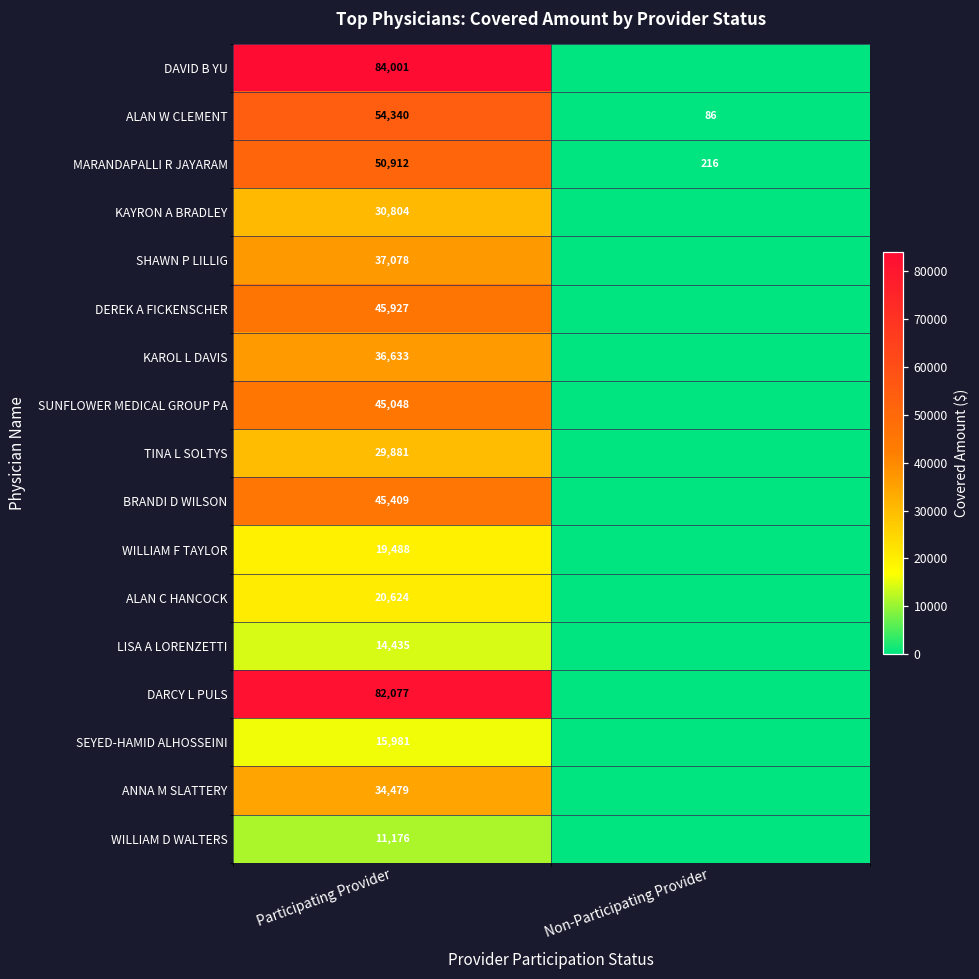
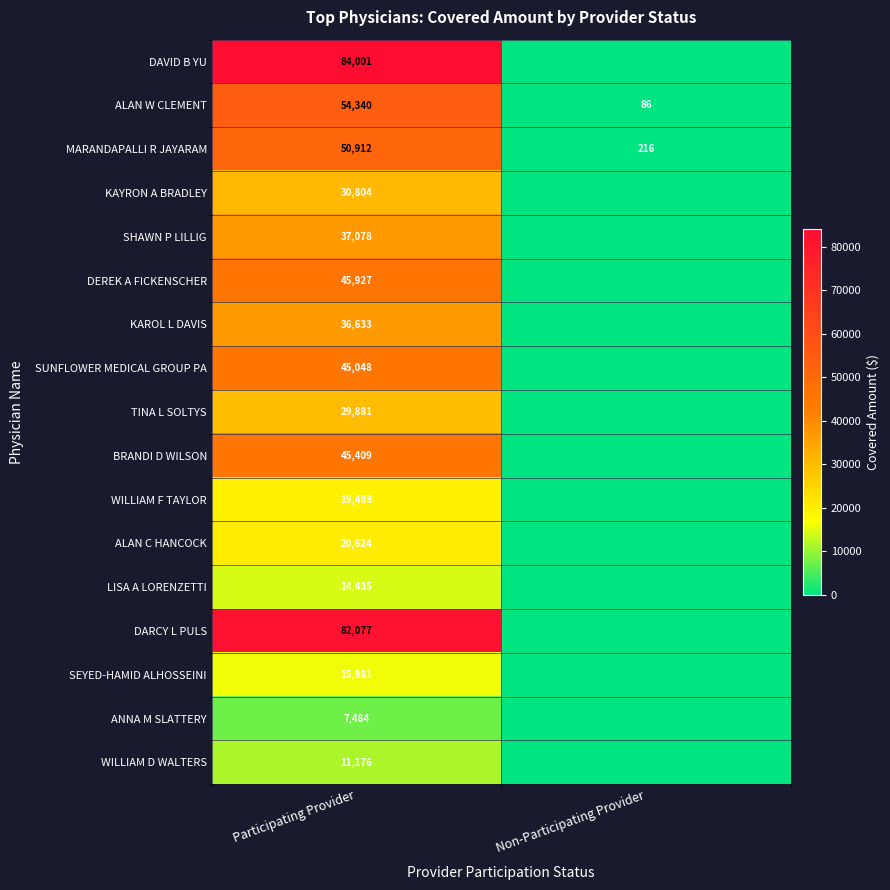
  {
    "DAVID B YU": {
      "Participating Provider": "84,001"
    },
    "ALAN W CLEMENT": {
      "Participating Provider": "54,340",
      "Non-Participating Provider": "86"
    },
    "MARANDAPALLI R JAYARAM": {
      "Participating Provider": "50,912",
      "Non-Participating Provider": "216"
    },
    "KAYRON A BRADLEY": {
      "Participating Provider": "30,804"
    },
    "SHAWN P LILLIG": {
      "Participating Provider": "37,078"
    },
    "DEREK A FICKENSCHER": {
      "Participating Provider": "45,927"
    },
    "KAROL L DAVIS": {
      "Participating Provider": "36,633"
    },
    "SUNFLOWER MEDICAL GROUP PA": {
      "Participating Provider": "45,048"
    },
    "TINA L SOLTYS": {
      "Participating Provider": "29,881"
    },
    "BRANDI D WILSON": {
      "Participating Provider": "45,409"
    },
    "WILLIAM F TAYLOR": {
      "Participating Provider": "19,488"
    },
    "ALAN C HANCOCK": {
      "Participating Provider": "20,624"
    },
    "LISA A LORENZETTI": {
      "Participating Provider": "14,435"
    },
    "DARCY L PULS": {
      "Participating Provider": "82,077"
    },
    "SEYED-HAMID ALHOSSEINI": {
      "Participating Provider": "15,981"
    },
    "ANNA M SLATTERY": {
-     "Participating Provider": "34,479"
+     "Participating Provider": "7,484"
    },
    "WILLIAM D WALTERS": {
      "Participating Provider": "11,176"
    }
  }
